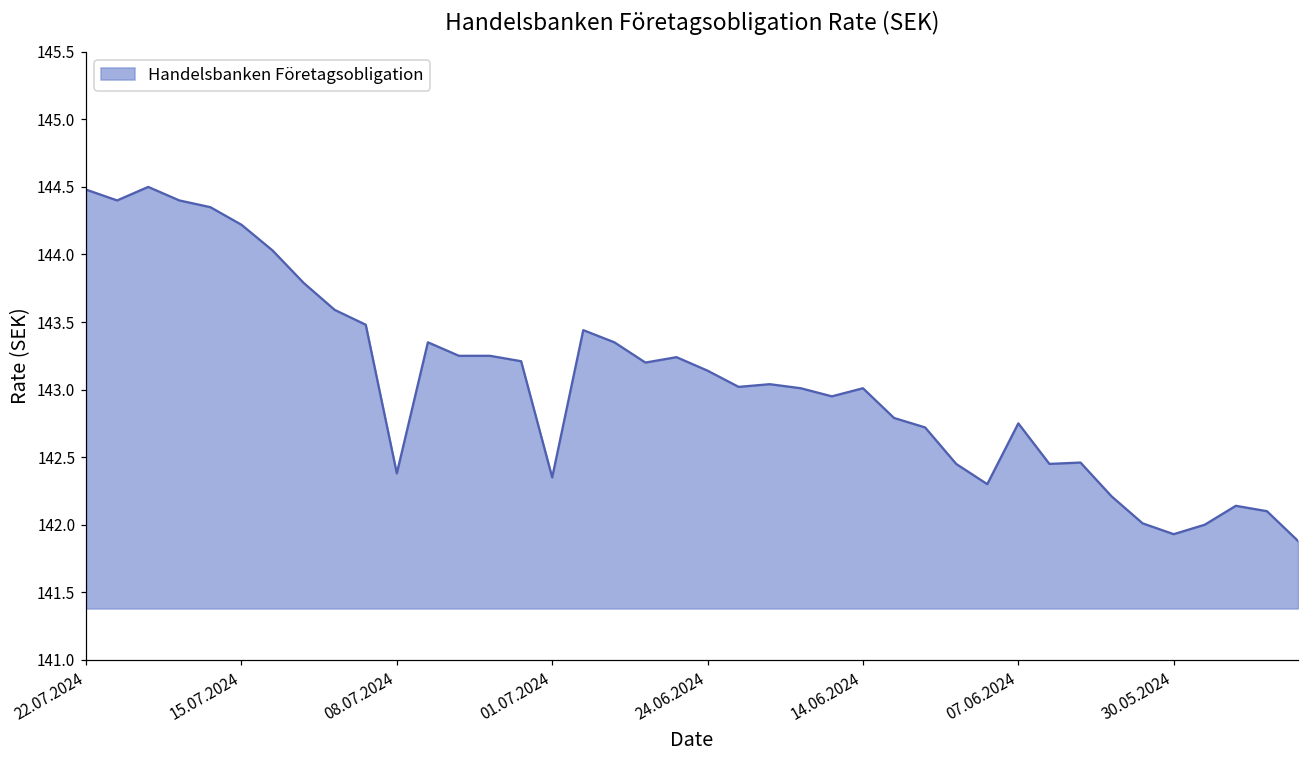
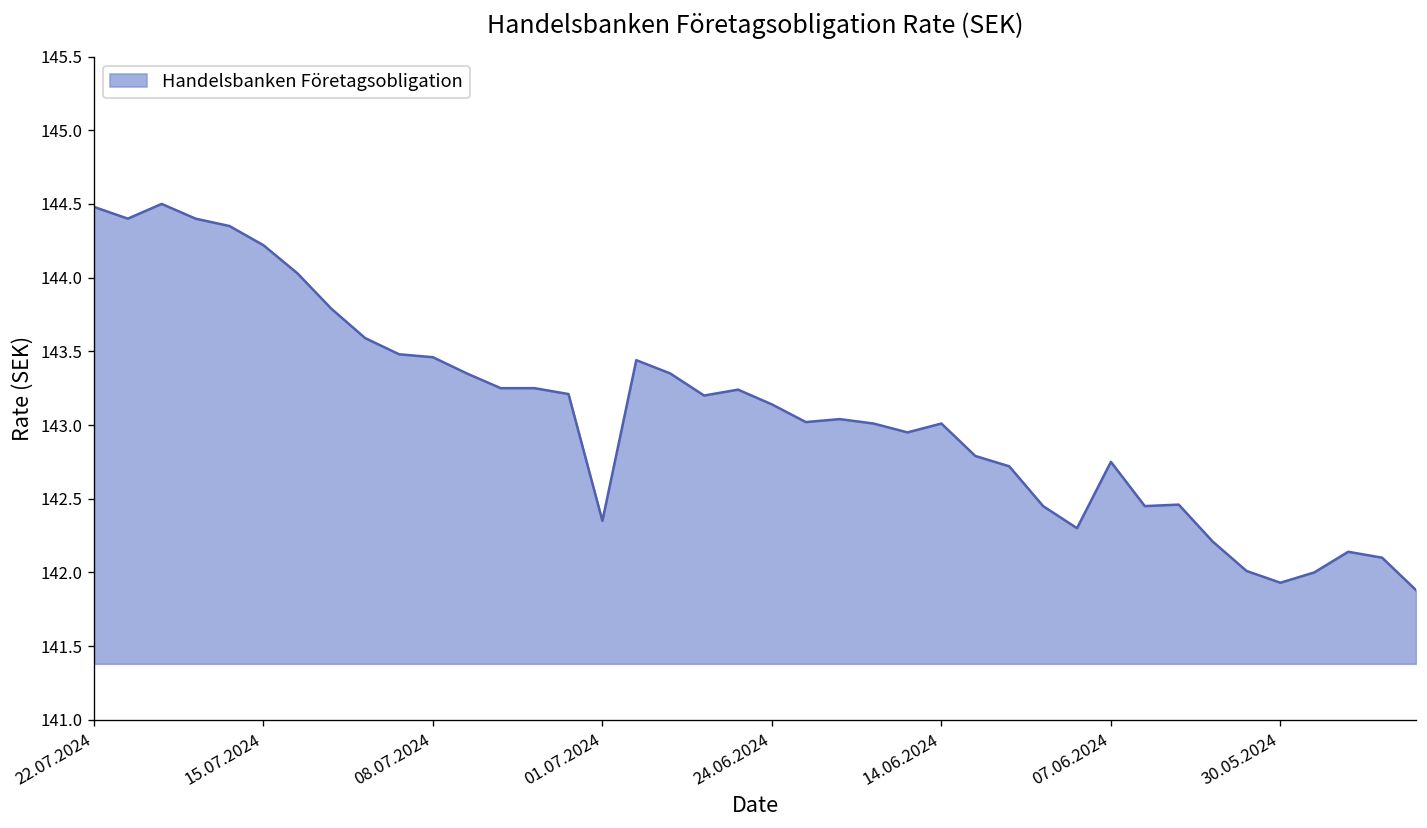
  {
    "22.07.2024": 144.48,
    "15.07.2024": 144.22,
-   "08.07.2024": 142.38,
+   "08.07.2024": 143.46,
    "01.07.2024": 142.35,
    "24.06.2024": 143.14,
    "14.06.2024": 143.01,
    "07.06.2024": 142.75,
    "30.05.2024": 141.93
  }
